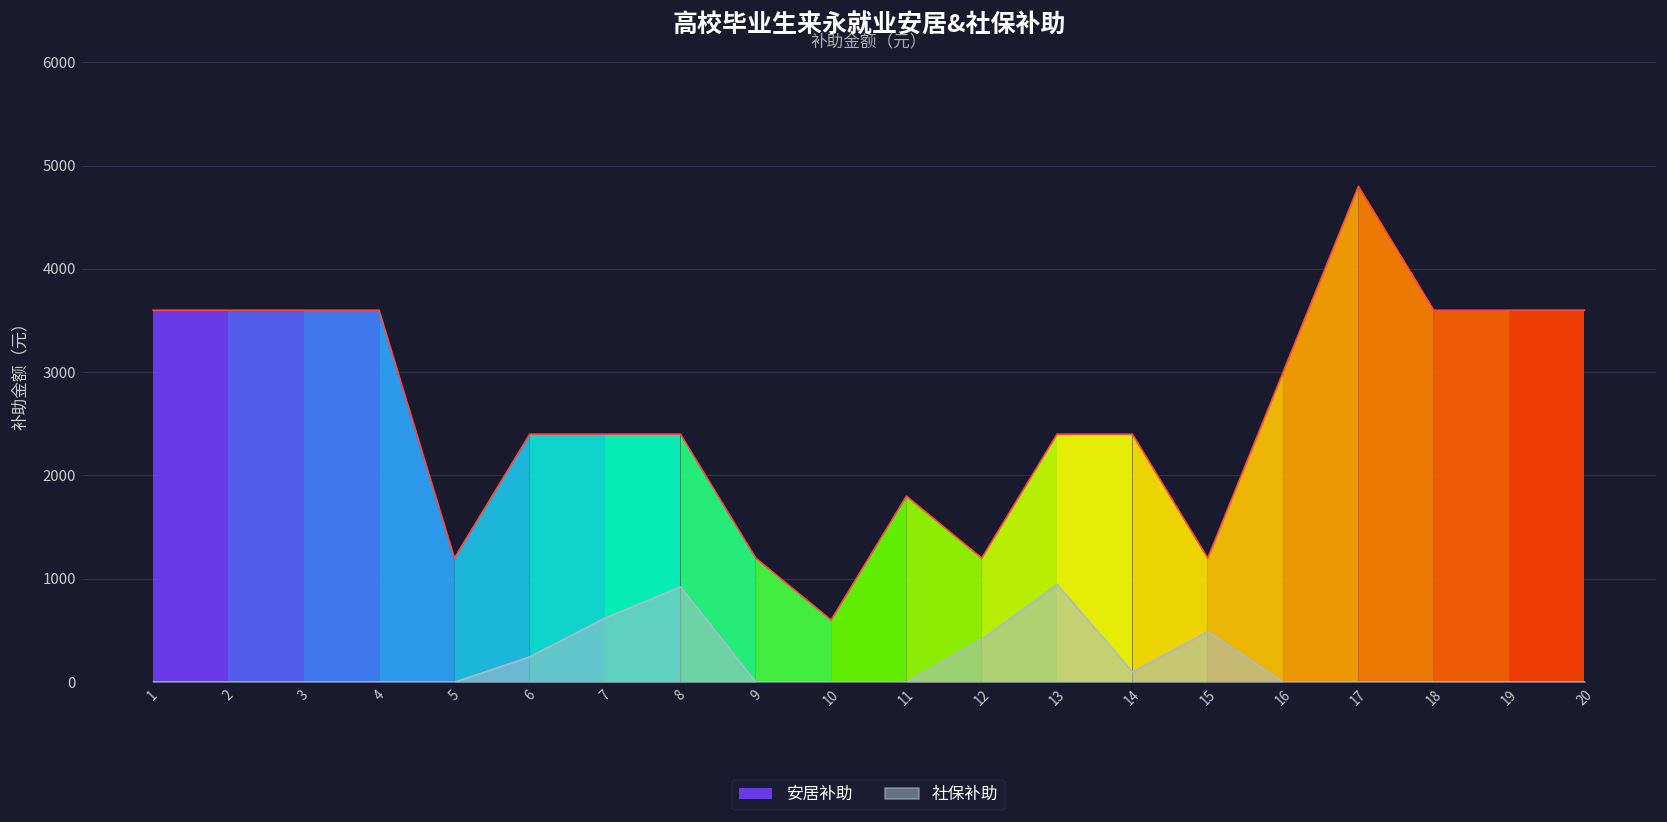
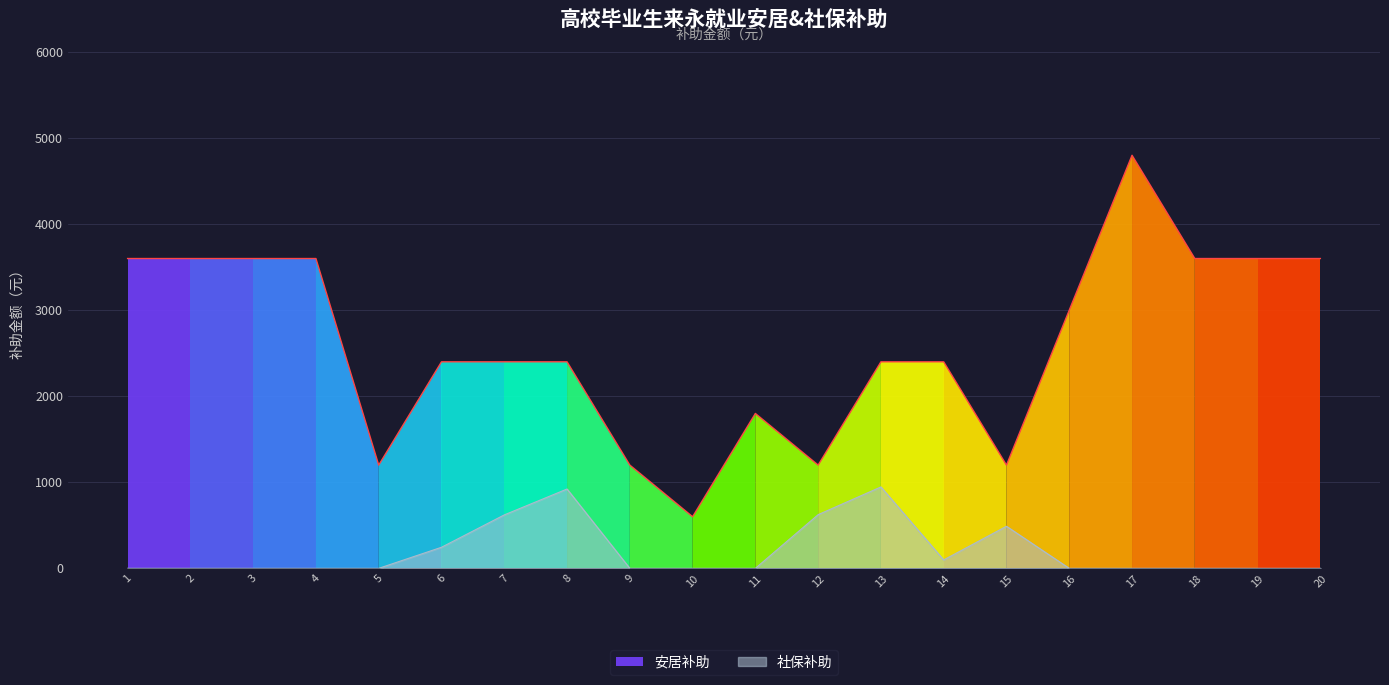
  {
    "社保补助": {
      "1": 0,
      "2": 0,
      "3": 0,
      "4": 0,
      "5": 0,
      "6": 200,
      "7": 600,
      "8": 900,
      "9": 0,
      "10": 0,
      "11": 0,
-     "12": 400,
+     "12": 600,
      "13": 900,
      "14": 100,
      "15": 500,
      "16": 0,
      "17": 0,
      "18": 0,
      "19": 0,
      "20": 0
    }
  }
